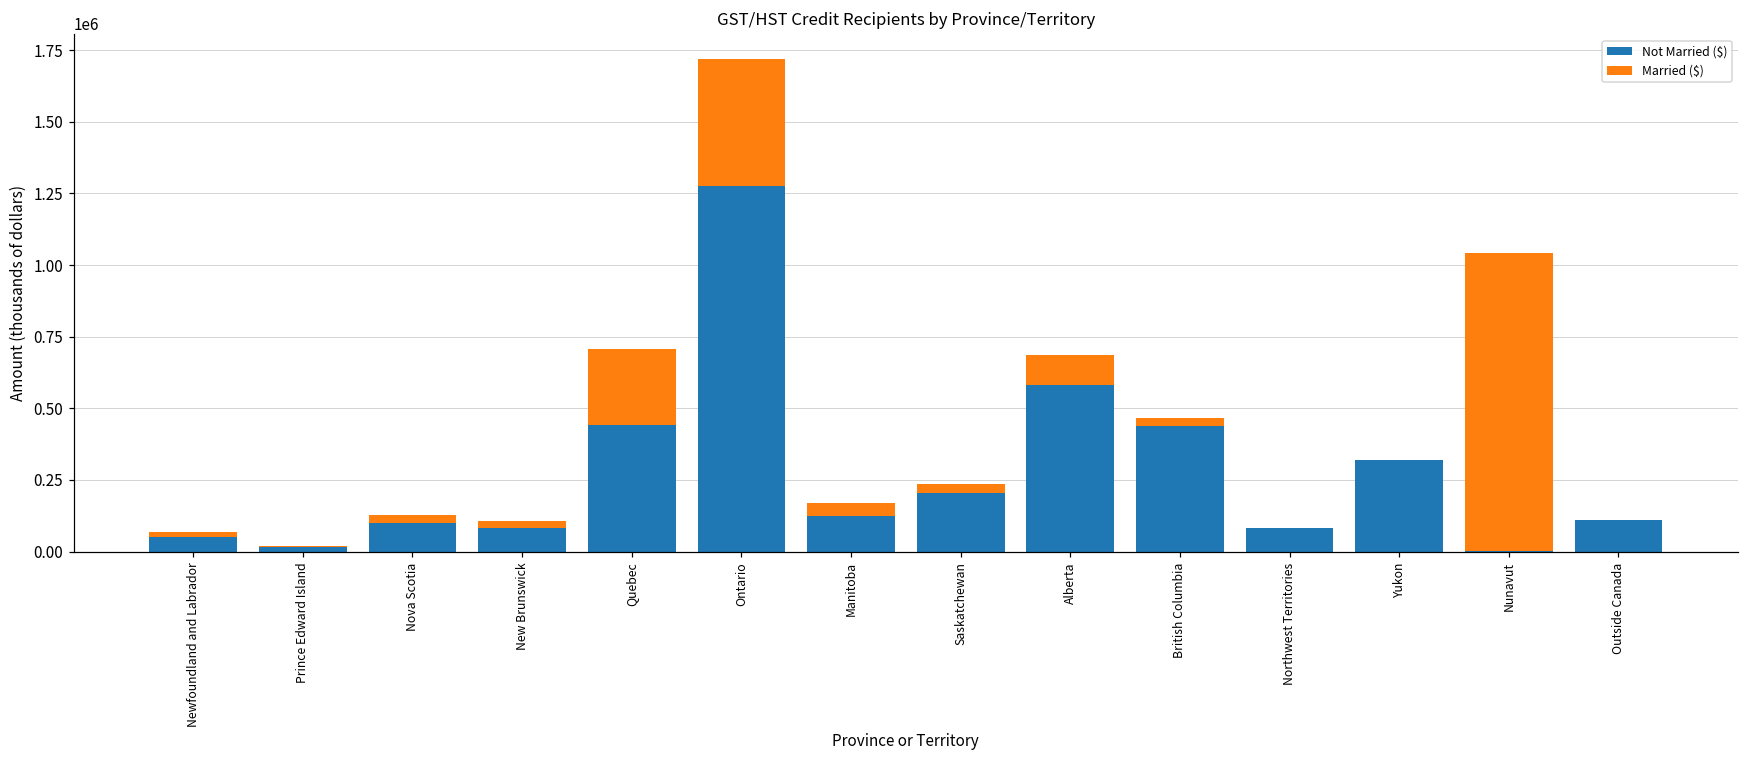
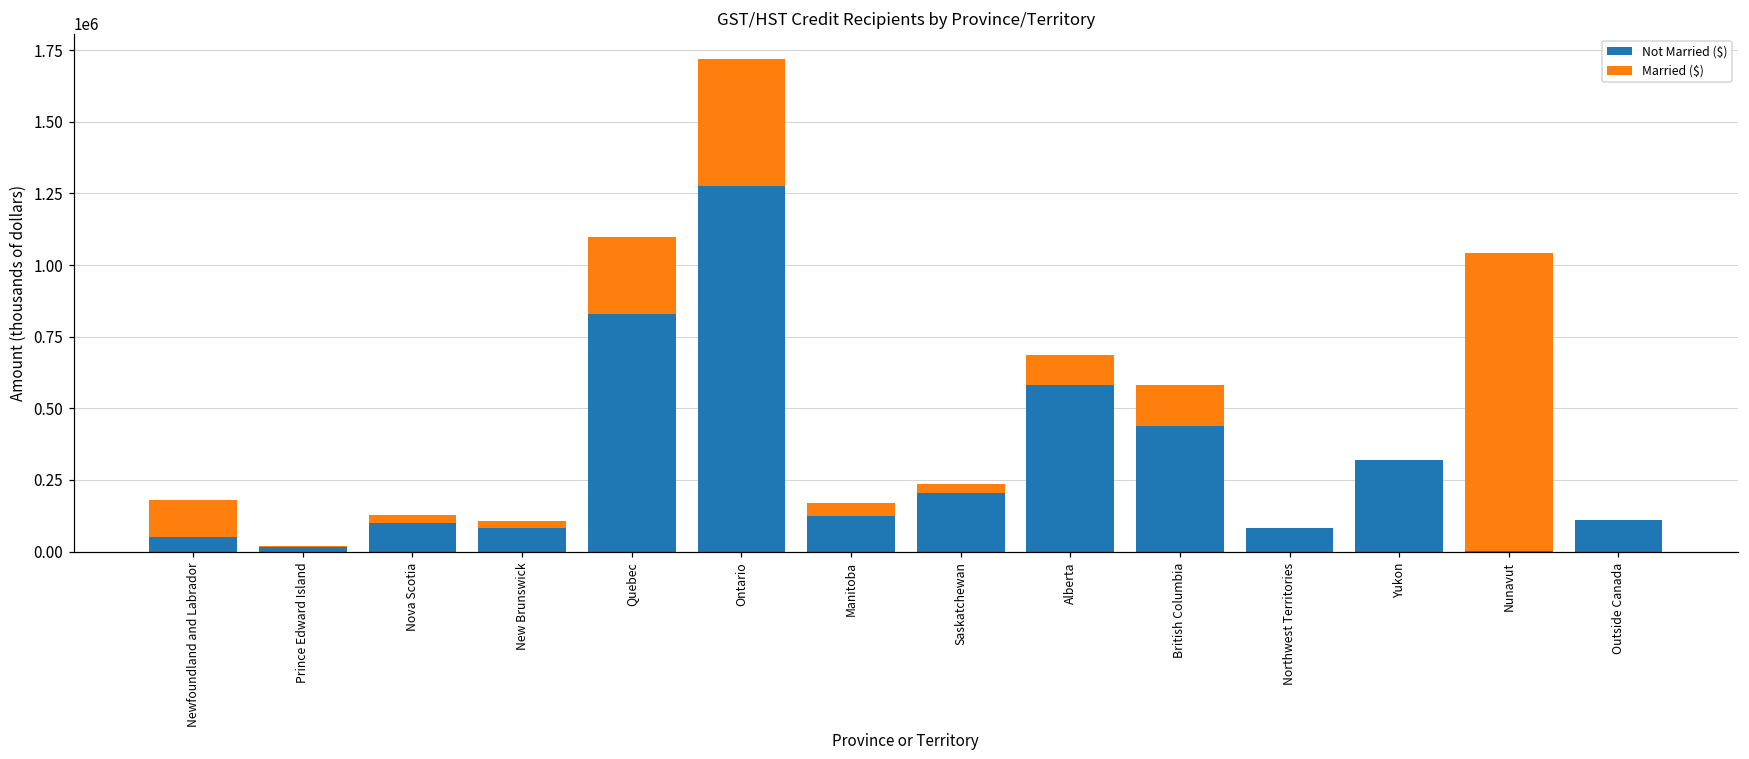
  {
    "Not Married ($)": {
      "Newfoundland and Labrador": 50000,
      "Prince Edward Island": 20000,
      "Nova Scotia": 100000,
      "New Brunswick": 80000,
-     "Quebec": 440000,
+     "Quebec": 830000,
      "Ontario": 1280000,
      "Manitoba": 130000,
      "Saskatchewan": 210000,
      "Alberta": 580000,
      "British Columbia": 440000,
      "Northwest Territories": 80000,
      "Yukon": 320000,
      "Outside Canada": 110000
    },
    "Married ($)": {
-     "Newfoundland and Labrador": 20000,
+     "Newfoundland and Labrador": 130000,
      "Nova Scotia": 30000,
      "New Brunswick": 20000,
      "Quebec": 270000,
      "Ontario": 440000,
      "Manitoba": 40000,
      "Saskatchewan": 30000,
      "Alberta": 100000,
-     "British Columbia": 30000,
+     "British Columbia": 150000,
      "Nunavut": 1040000
    }
  }
